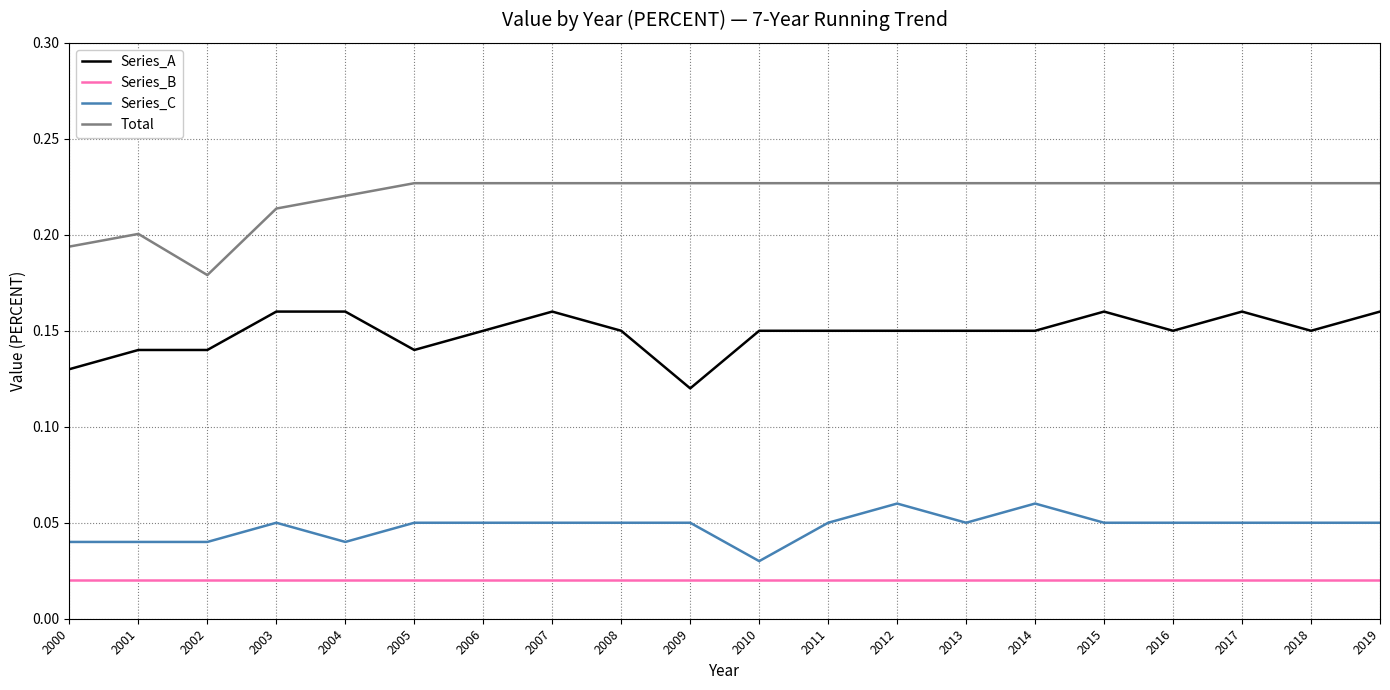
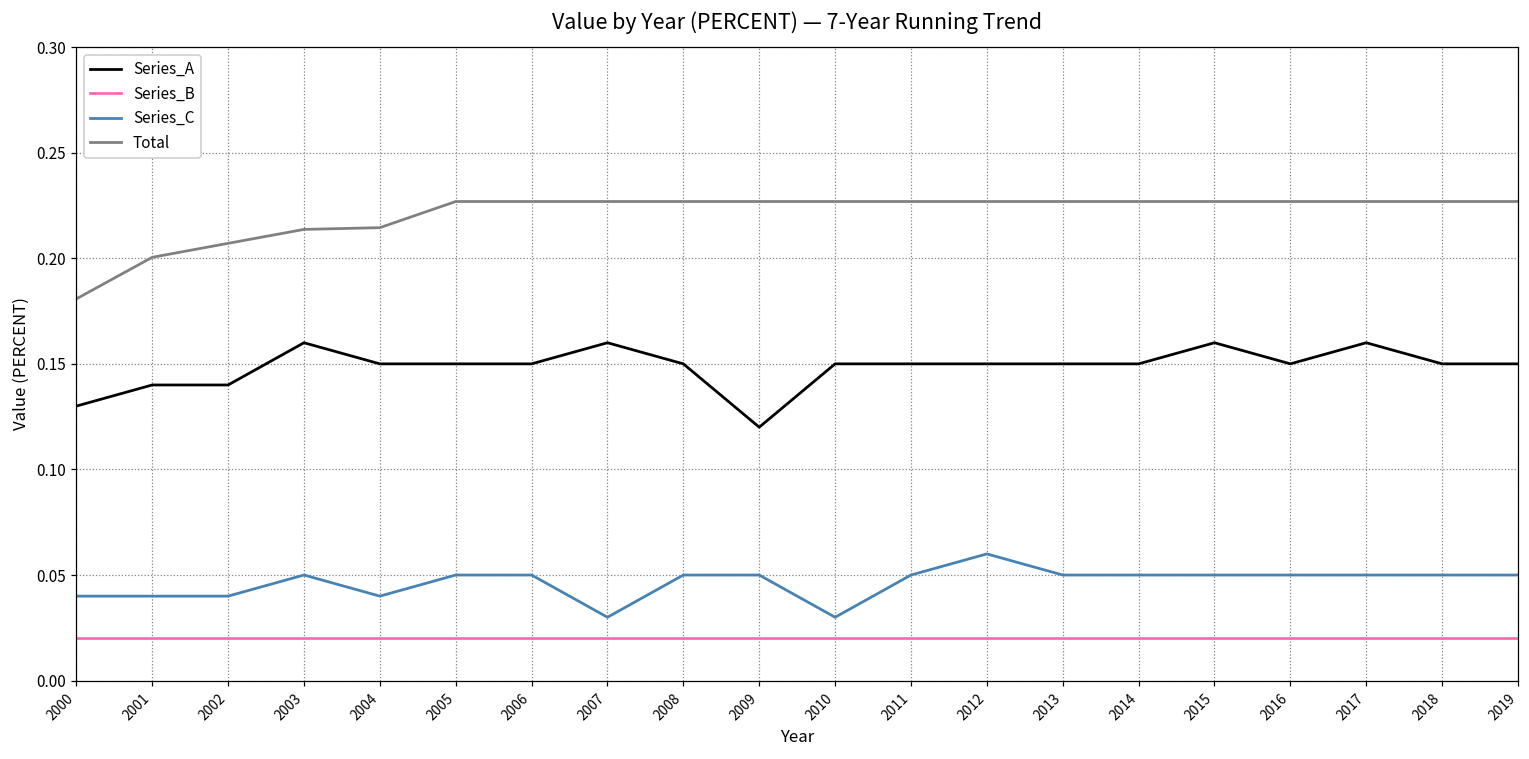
  {
    "Series_A": {
      "2000": 0.13,
      "2001": 0.14,
      "2002": 0.14,
      "2003": 0.16,
-     "2004": 0.16,
-     "2005": 0.14,
+     "2004": 0.15,
+     "2005": 0.15,
      "2006": 0.15,
      "2007": 0.16,
      "2008": 0.15,
      "2009": 0.12,
      "2010": 0.15,
      "2011": 0.15,
      "2012": 0.15,
      "2013": 0.15,
      "2014": 0.15,
      "2015": 0.16,
      "2016": 0.15,
      "2017": 0.16,
      "2018": 0.15,
-     "2019": 0.16
+     "2019": 0.15
    },
    "Series_B": {
      "2000": 0.020,
      "2001": 0.020,
      "2002": 0.020,
      "2003": 0.020,
      "2004": 0.020,
      "2005": 0.020,
      "2006": 0.020,
      "2007": 0.020,
      "2008": 0.020,
      "2009": 0.020,
      "2010": 0.020,
      "2011": 0.020,
      "2012": 0.020,
      "2013": 0.020,
      "2014": 0.020,
      "2015": 0.020,
      "2016": 0.020,
      "2017": 0.020,
      "2018": 0.020,
      "2019": 0.020
    },
    "Series_C": {
      "2000": 0.04,
      "2001": 0.04,
      "2002": 0.04,
      "2003": 0.05,
      "2004": 0.04,
      "2005": 0.05,
      "2006": 0.05,
-     "2007": 0.05,
+     "2007": 0.03,
      "2008": 0.05,
      "2009": 0.05,
      "2010": 0.03,
      "2011": 0.05,
      "2012": 0.06,
      "2013": 0.05,
-     "2014": 0.06,
+     "2014": 0.05,
      "2015": 0.05,
      "2016": 0.05,
      "2017": 0.05,
      "2018": 0.05,
      "2019": 0.05
    },
    "Total": {
-     "2000": 0.194,
+     "2000": 0.181,
      "2001": 0.200,
-     "2002": 0.179,
+     "2002": 0.207,
      "2003": 0.214,
-     "2004": 0.220,
+     "2004": 0.214,
      "2005": 0.227,
      "2006": 0.227,
      "2007": 0.227,
      "2008": 0.227,
      "2009": 0.227,
      "2010": 0.227,
      "2011": 0.227,
      "2012": 0.227,
      "2013": 0.227,
      "2014": 0.227,
      "2015": 0.227,
      "2016": 0.227,
      "2017": 0.227,
      "2018": 0.227,
      "2019": 0.227
    }
  }
